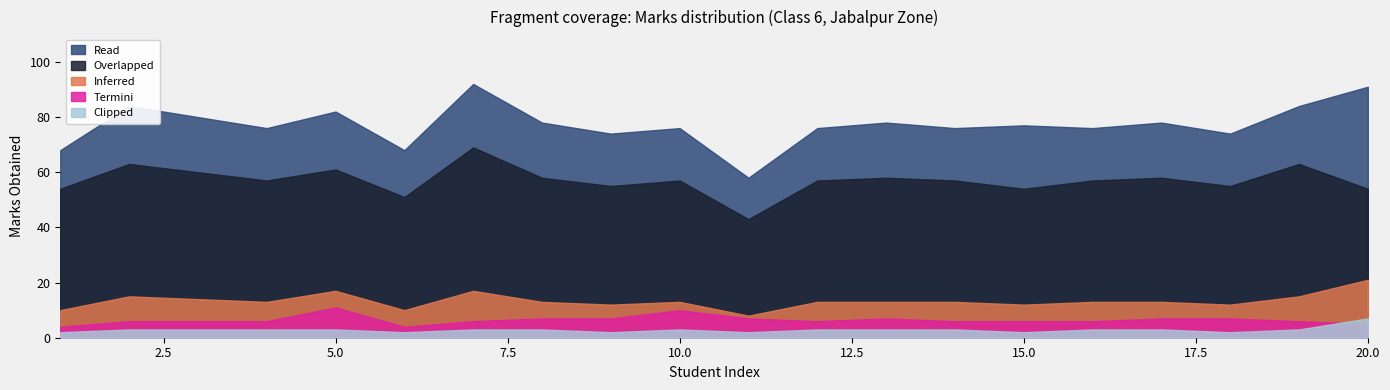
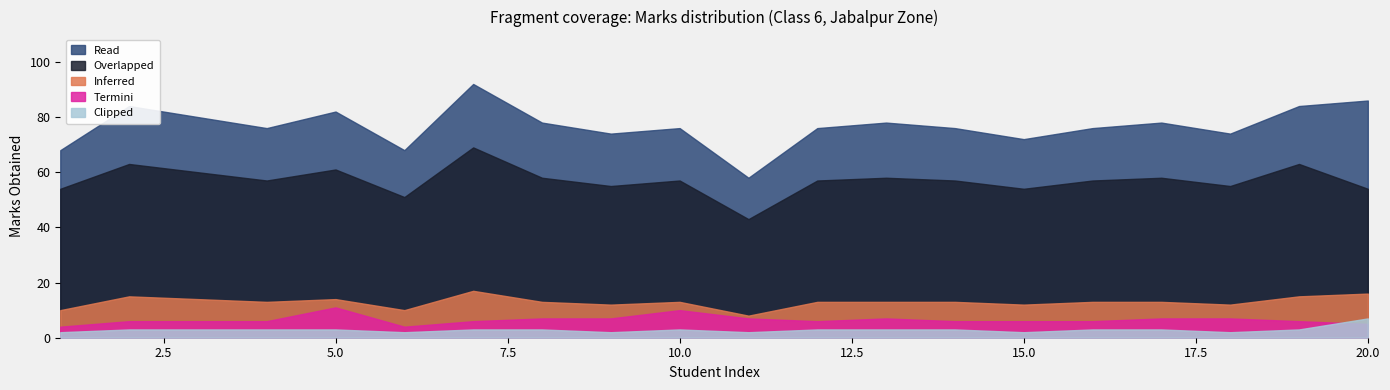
  {
    "Read": {
      "5.0": 82,
      "10.0": 76,
-     "15.0": 77,
-     "20.0": 91
+     "15.0": 72,
+     "20.0": 86
    },
    "Overlapped": {
      "5.0": 61,
      "10.0": 57,
      "15.0": 54,
      "20.0": 54
    },
    "Inferred": {
-     "5.0": 17,
+     "5.0": 14,
      "10.0": 13,
      "15.0": 12,
-     "20.0": 21
+     "20.0": 16
    },
    "Termini": {
      "5.0": 11,
      "10.0": 10,
      "15.0": 6,
      "20.0": 5
    },
    "Clipped": {
      "5.0": 3,
      "10.0": 3,
      "15.0": 2,
      "20.0": 7
    }
  }
